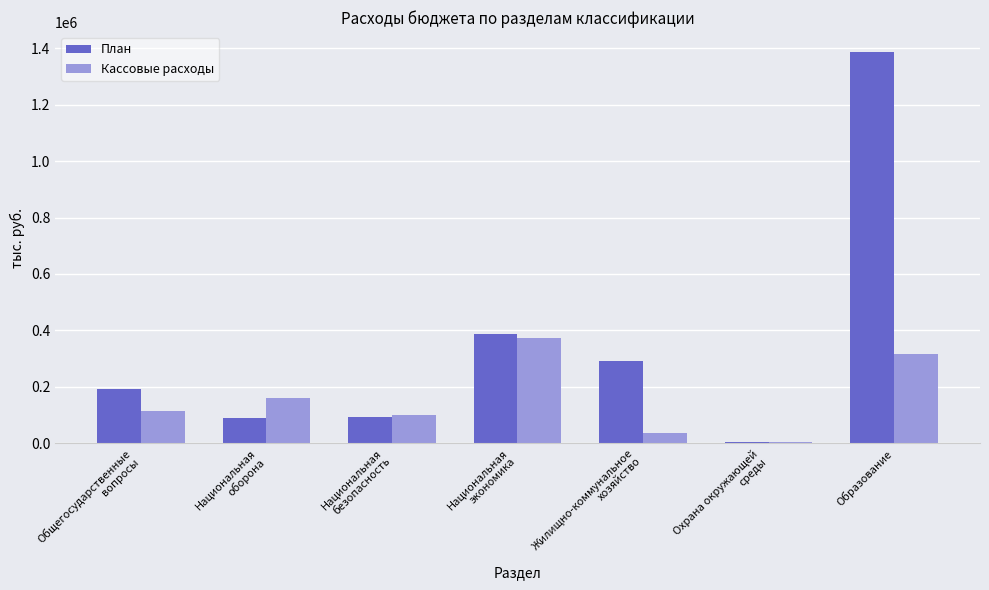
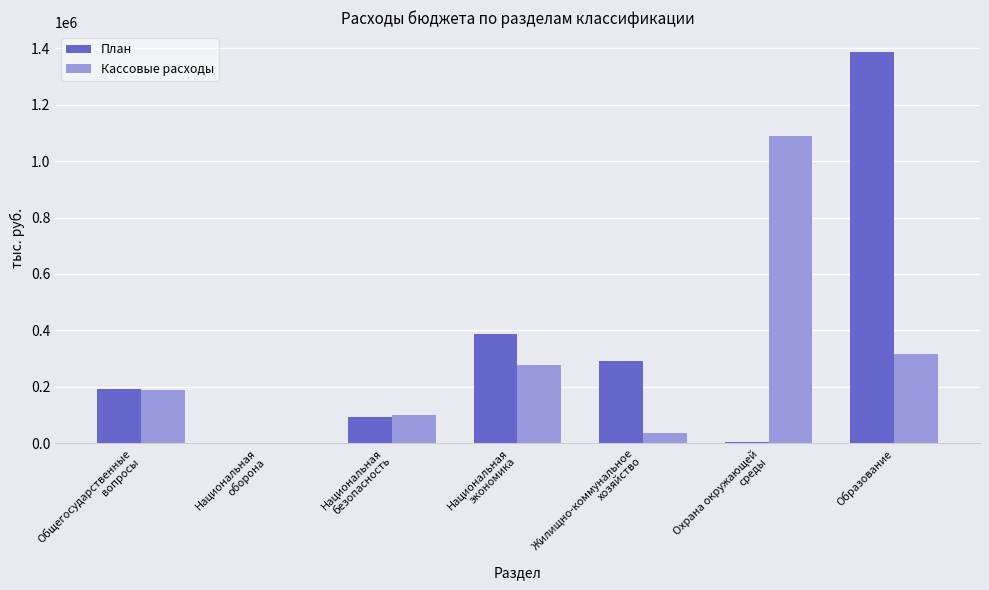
  {
    "План": {
      "Общегосударственные вопросы": 190000,
-     "Национальная оборона": 90000,
+     "Национальная оборона": 0,
      "Национальная безопасность": 90000,
      "Национальная экономика": 390000,
      "Жилищно-коммунальное хозяйство": 290000,
      "Образование": 1390000
    },
    "Кассовые расходы": {
-     "Общегосударственные вопросы": 120000,
-     "Национальная оборона": 160000,
+     "Общегосударственные вопросы": 190000,
+     "Национальная оборона": 0,
      "Национальная безопасность": 100000,
-     "Национальная экономика": 370000,
+     "Национальная экономика": 280000,
      "Жилищно-коммунальное хозяйство": 40000,
-     "Охрана окружающей среды": 0,
+     "Охрана окружающей среды": 1090000,
      "Образование": 320000
    }
  }
